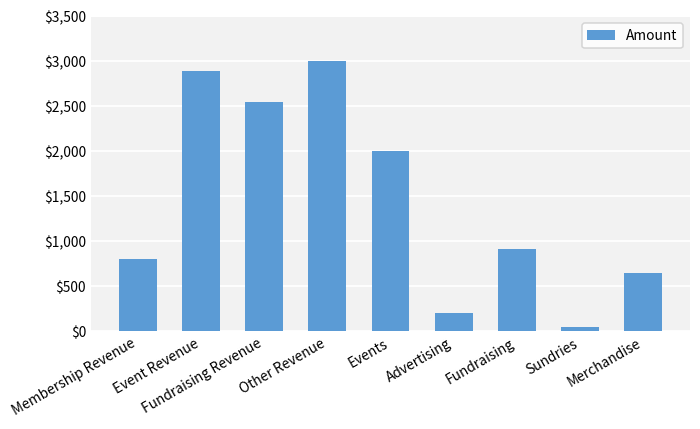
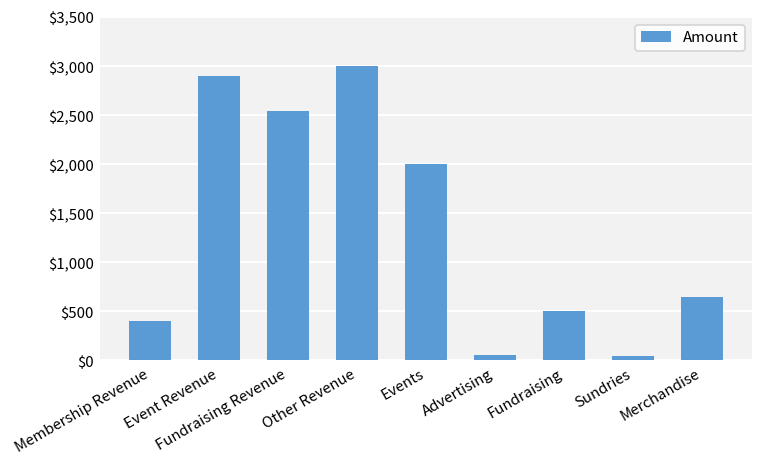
  {
-   "Membership Revenue": "$800",
+   "Membership Revenue": "$400",
    "Event Revenue": "$2,900",
    "Fundraising Revenue": "$2,500",
    "Other Revenue": "$3,000",
    "Events": "$2,000",
-   "Advertising": "$200",
-   "Fundraising": "$900",
+   "Advertising": "$100",
+   "Fundraising": "$500",
    "Sundries": "$100",
    "Merchandise": "$600"
  }
